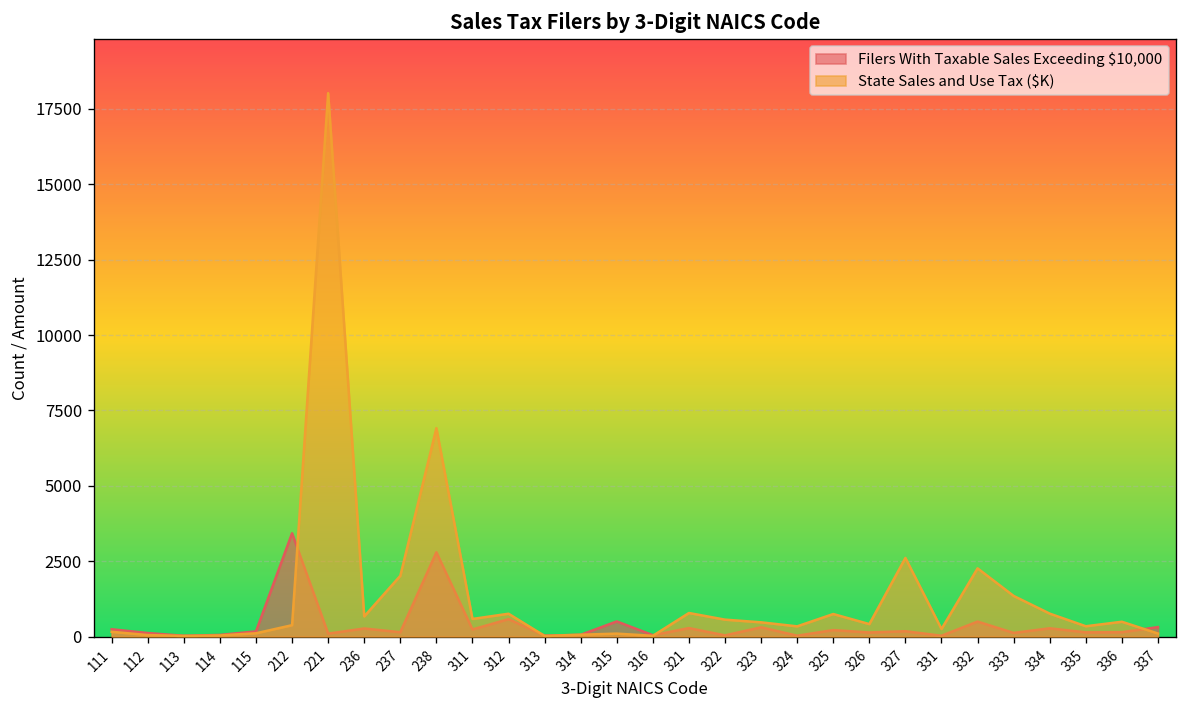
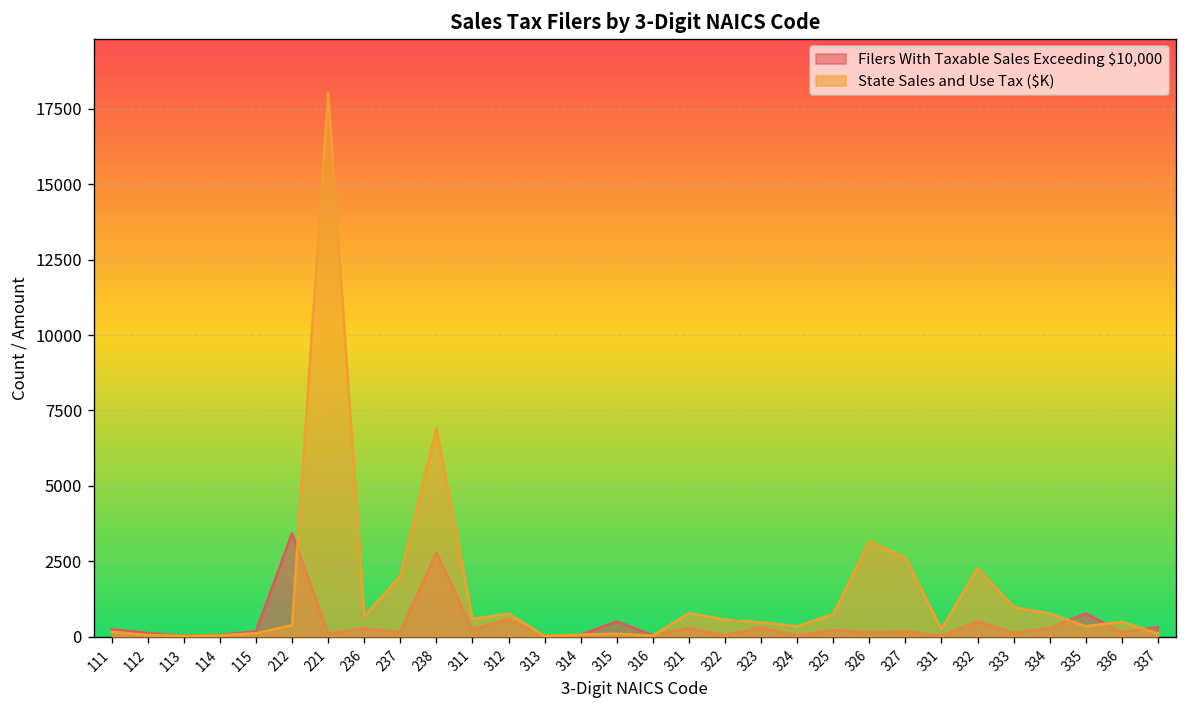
  {
    "Filers With Taxable Sales Exceeding $10,000": {
      "212": 3400,
      "221": 100,
      "236": 300,
      "237": 100,
      "238": 2800,
      "311": 200,
      "312": 600,
      "315": 500,
      "321": 300,
      "322": 0,
      "323": 300,
      "324": 0,
      "325": 200,
      "326": 100,
      "327": 200,
      "331": 0,
      "332": 500,
      "333": 100,
      "334": 300,
-     "335": 100,
+     "335": 800,
      "336": 100,
      "337": 300
    },
    "State Sales and Use Tax ($K)": {
      "212": 400,
      "221": 18000,
      "236": 700,
      "237": 2000,
      "238": 6900,
      "311": 600,
      "312": 800,
      "315": 100,
      "321": 800,
      "322": 600,
      "323": 500,
      "324": 300,
      "325": 700,
-     "326": 400,
+     "326": 3200,
      "327": 2600,
      "331": 300,
      "332": 2300,
-     "333": 1300,
+     "333": 1000,
      "334": 800,
      "335": 300,
      "336": 500,
      "337": 100
    }
  }
